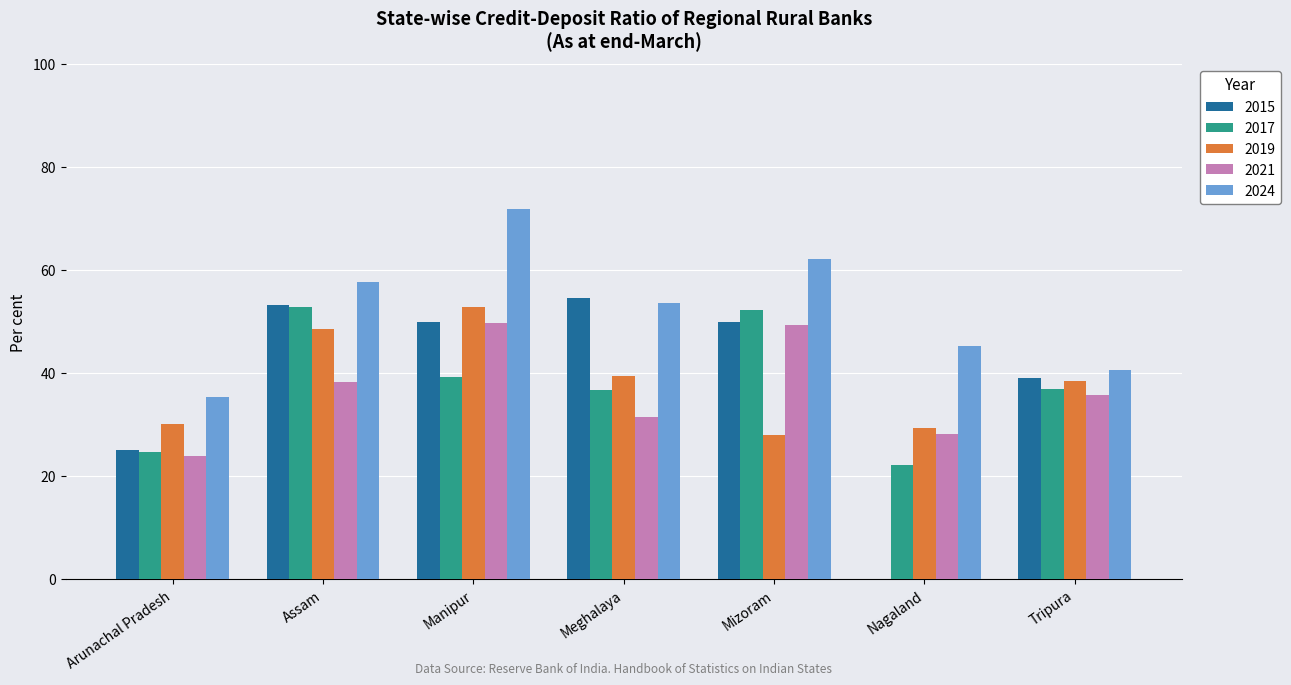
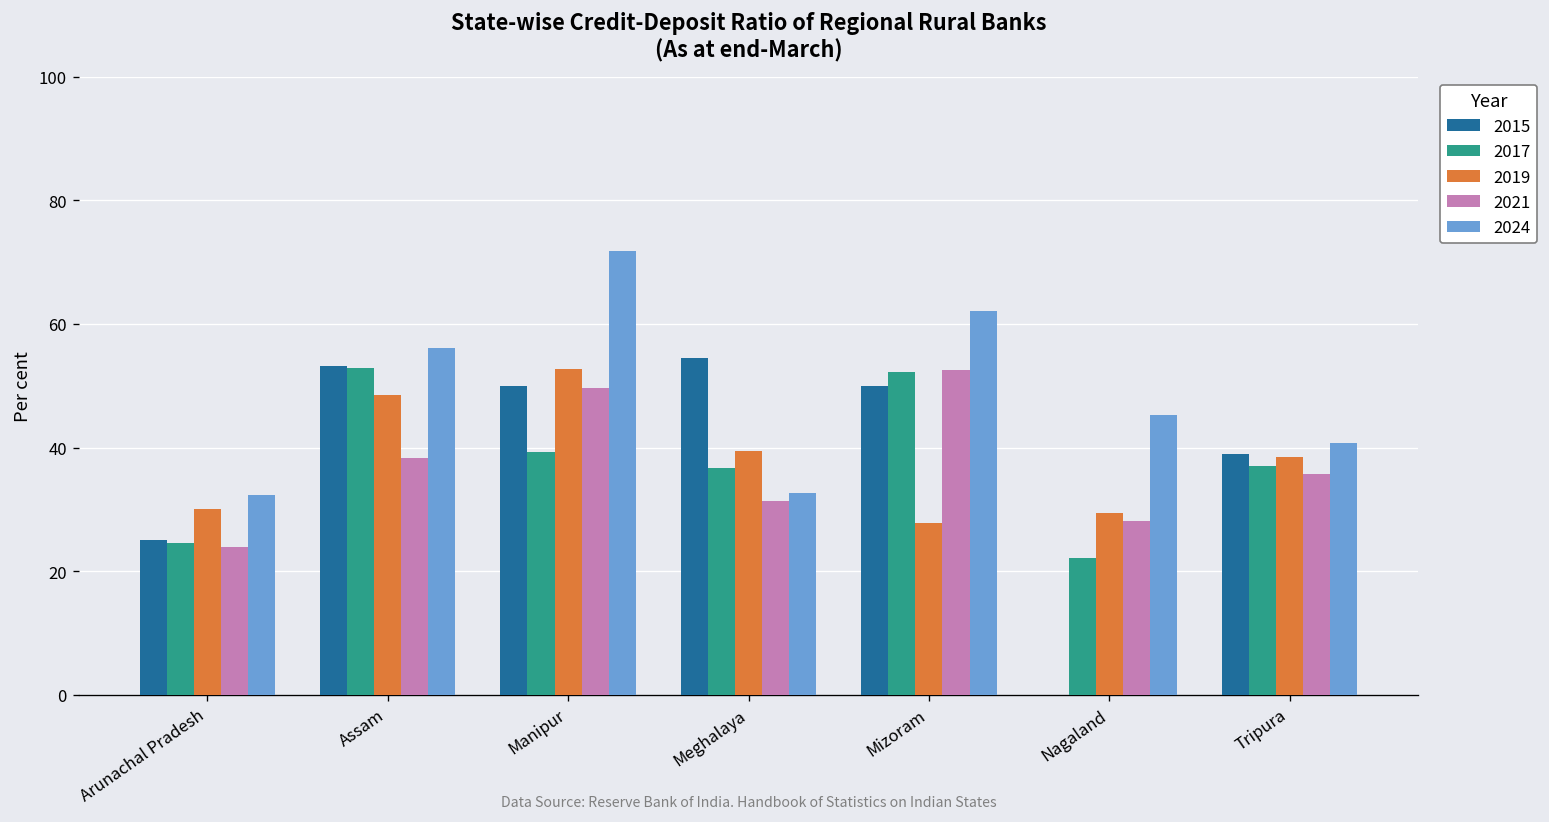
  {
    "2019": {
      "Arunachal Pradesh": 30,
      "Assam": 49,
      "Manipur": 53,
      "Meghalaya": 39,
      "Mizoram": 28,
      "Nagaland": 29,
      "Tripura": 39
    },
    "2021": {
      "Arunachal Pradesh": 24,
      "Assam": 38,
      "Manipur": 50,
      "Meghalaya": 31,
-     "Mizoram": 49,
+     "Mizoram": 53,
      "Nagaland": 28,
      "Tripura": 36
    },
    "2024": {
-     "Arunachal Pradesh": 35,
-     "Assam": 58,
+     "Arunachal Pradesh": 32,
+     "Assam": 56,
      "Manipur": 72,
-     "Meghalaya": 54,
+     "Meghalaya": 33,
      "Mizoram": 62,
      "Nagaland": 45,
      "Tripura": 41
    }
  }
